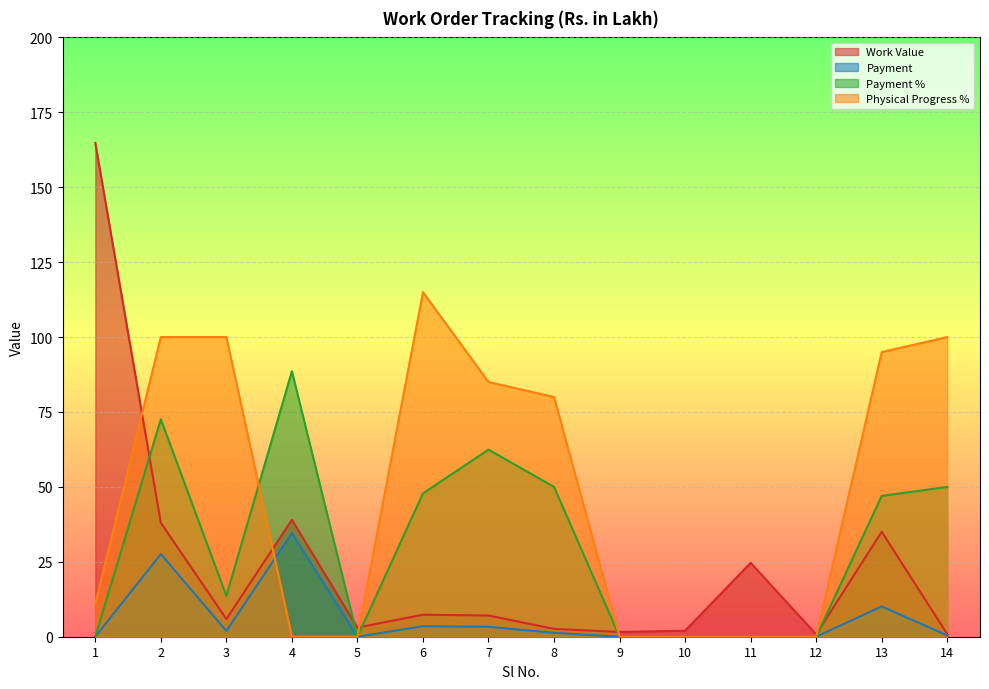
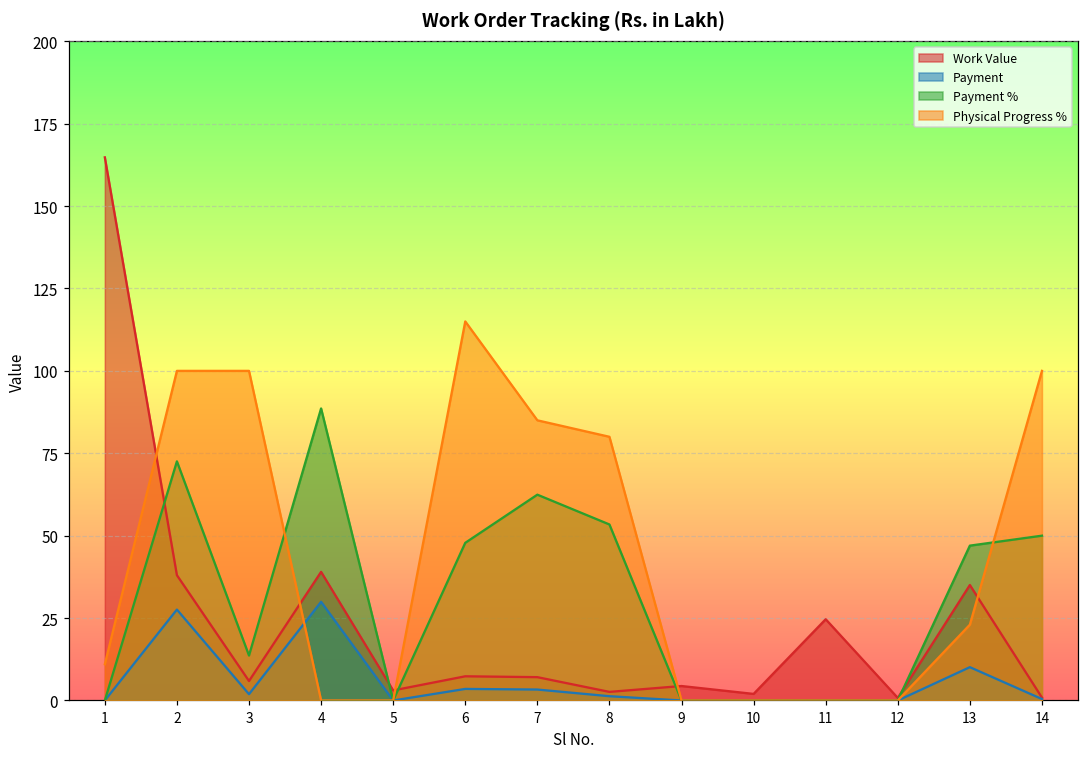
  {
    "Work Value": {
      "1": 165,
      "2": 38,
      "3": 6,
      "4": 39,
      "5": 3,
      "6": 7,
      "7": 7,
      "8": 3,
-     "9": 2,
+     "9": 4,
      "10": 2,
      "11": 25,
      "13": 35
    },
    "Payment": {
      "2": 28,
      "3": 2,
-     "4": 35,
+     "4": 30,
      "6": 4,
      "7": 3,
      "8": 1,
      "13": 10
    },
    "Payment %": {
      "2": 73,
      "3": 14,
      "4": 89,
      "6": 48,
      "7": 62,
-     "8": 50,
+     "8": 53,
      "13": 47,
      "14": 50
    },
    "Physical Progress %": {
      "1": 11,
      "2": 100,
      "3": 100,
      "4": 0,
      "6": 115,
      "7": 85,
      "8": 80,
-     "13": 95,
+     "13": 23,
      "14": 100
    }
  }
